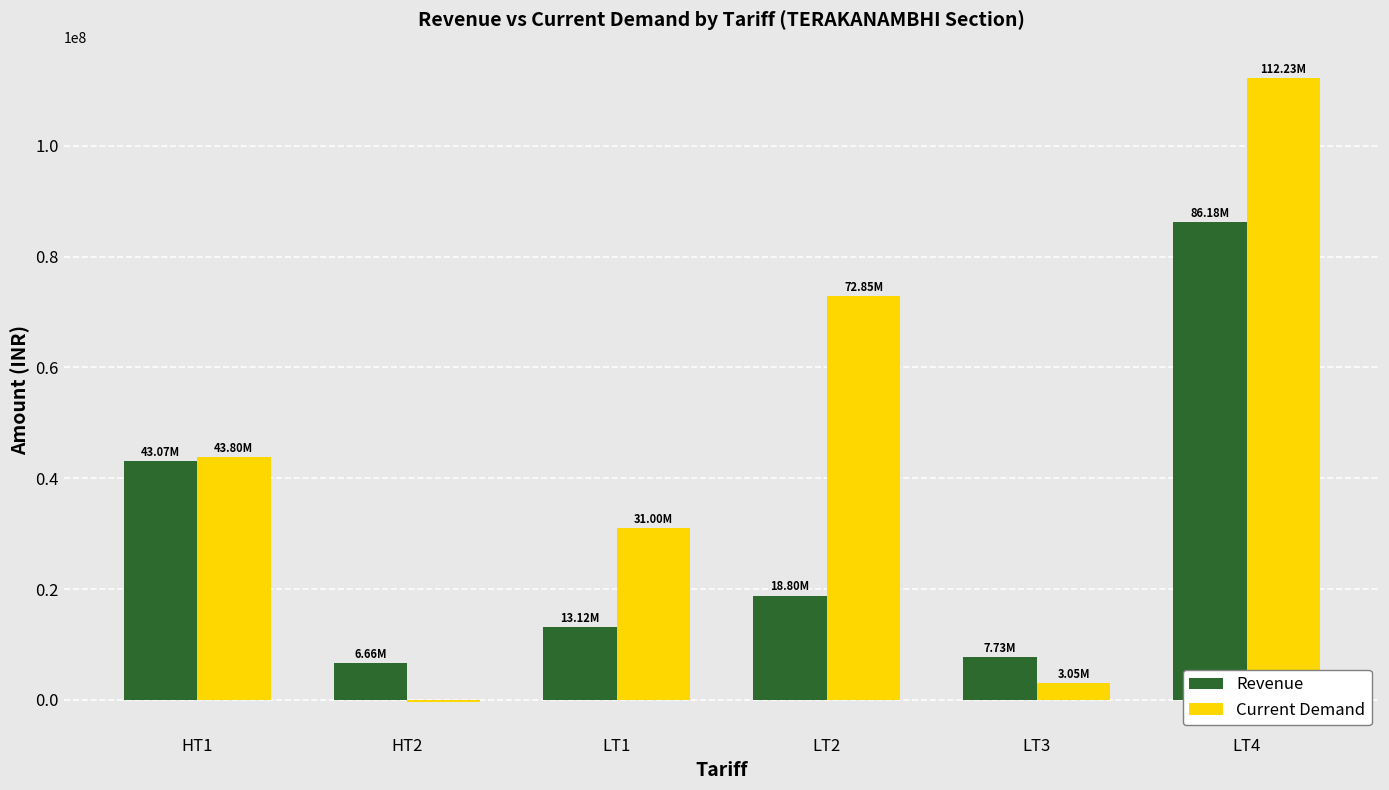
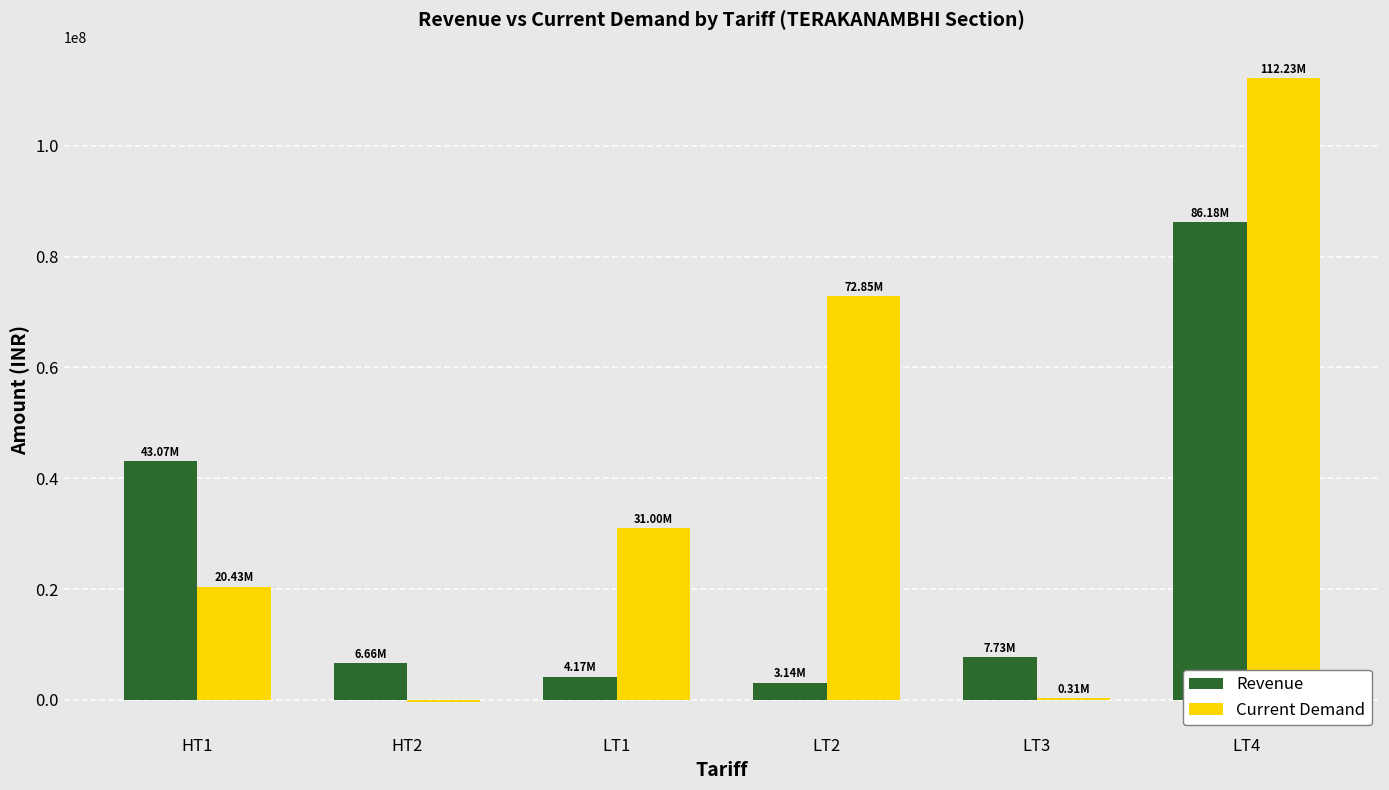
  {
    "Revenue": {
      "HT1": "43.07M",
      "HT2": "6.66M",
-     "LT1": "13.12M",
-     "LT2": "18.80M",
+     "LT1": "4.17M",
+     "LT2": "3.14M",
      "LT3": "7.73M",
      "LT4": "86.18M"
    },
    "Current Demand": {
-     "HT1": "43.80M",
+     "HT1": "20.43M",
      "LT1": "31.00M",
      "LT2": "72.85M",
-     "LT3": "3.05M",
+     "LT3": "0.31M",
      "LT4": "112.23M"
    }
  }
